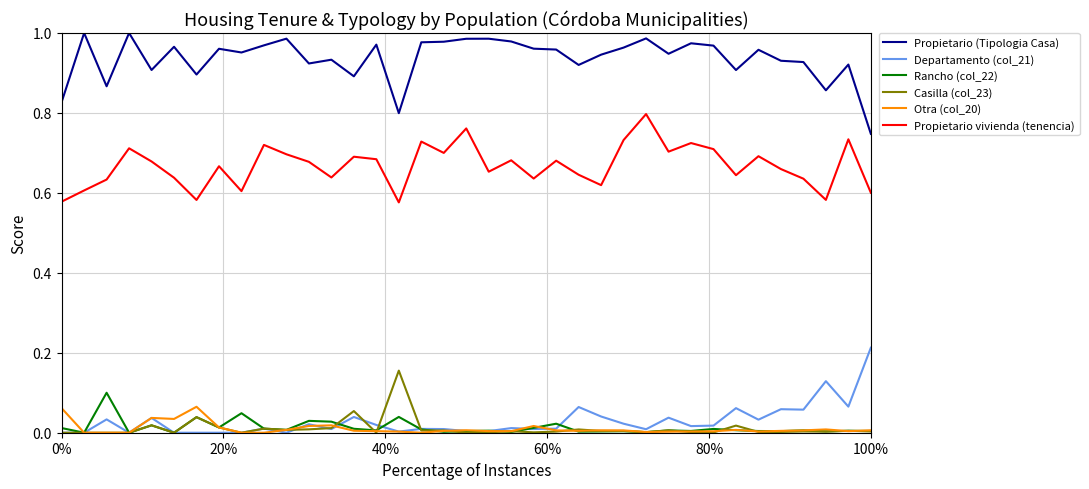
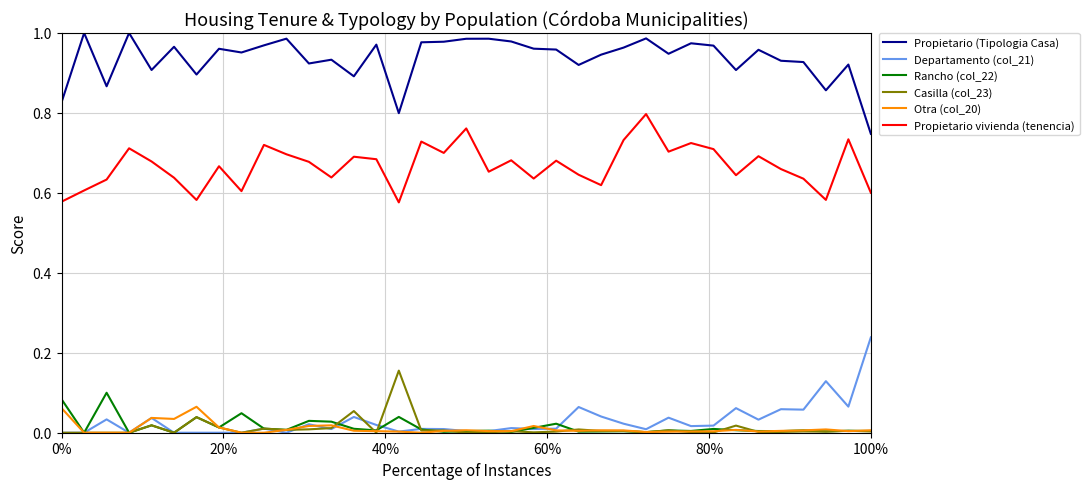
  {
    "Propietario (Tipologia Casa)": {
      "0%": 0.83,
      "100%": 0.75
    },
    "Departamento (col_21)": {
-     "100%": 0.21
+     "100%": 0.24
    },
    "Rancho (col_22)": {
-     "0%": 0.01
+     "0%": 0.08
    },
    "Otra (col_20)": {
      "0%": 0.06
    },
    "Propietario vivienda (tenencia)": {
      "0%": 0.58,
      "100%": 0.60
    }
  }
